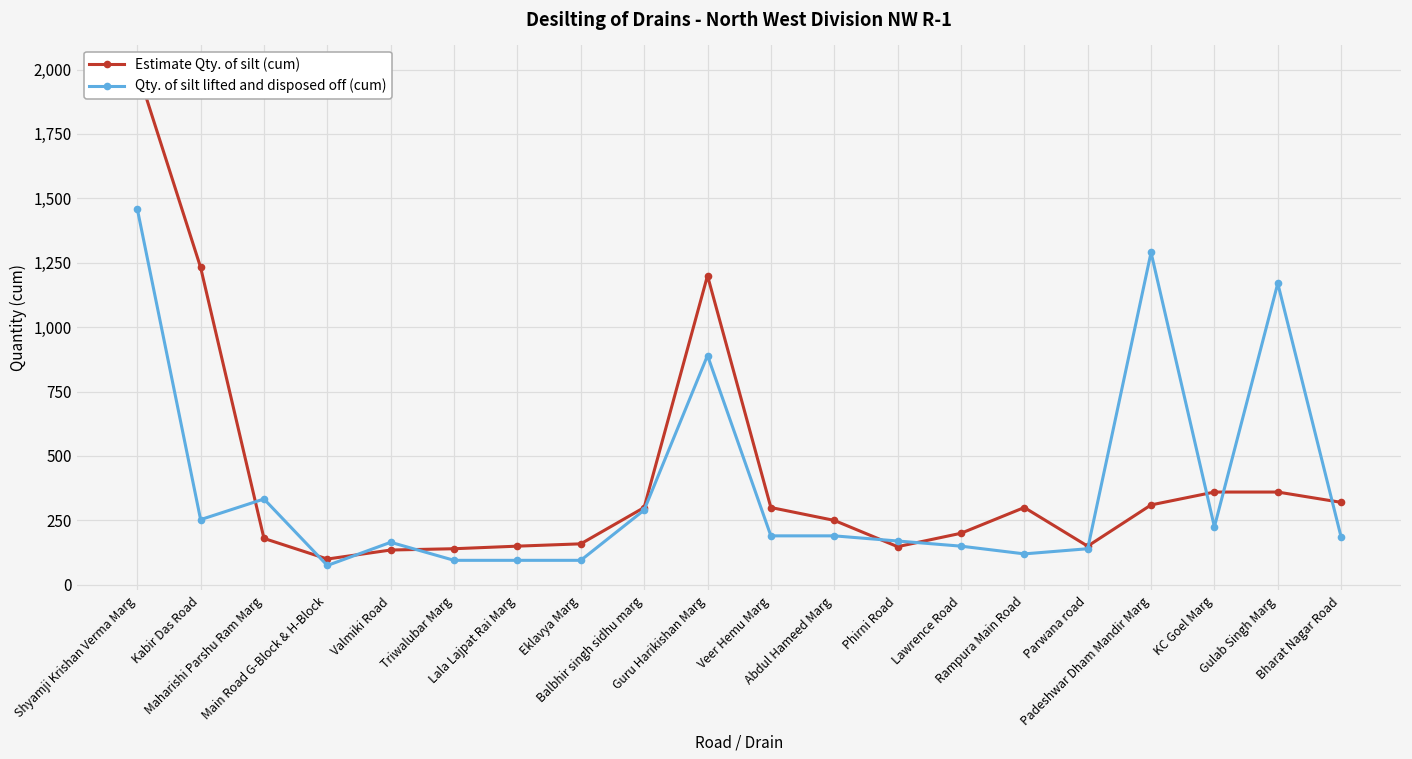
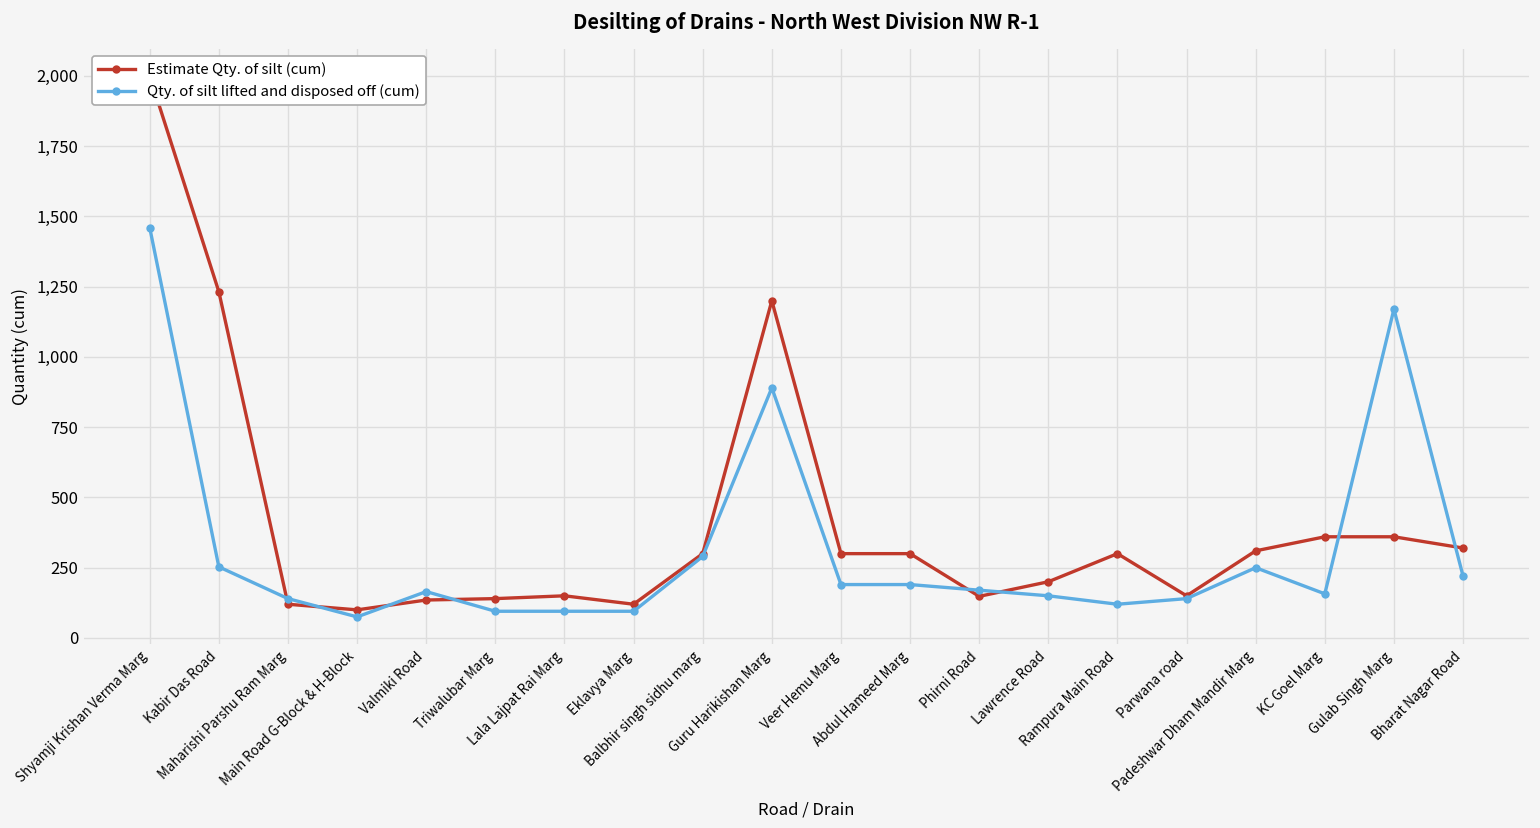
  {
    "Estimate Qty. of silt (cum)": {
      "Kabir Das Road": "1,230",
-     "Maharishi Parshu Ram Marg": "180",
+     "Maharishi Parshu Ram Marg": "120",
      "Main Road G-Block & H-Block": "100",
      "Valmiki Road": "140",
      "Triwalubar Marg": "140",
      "Lala Lajpat Rai Marg": "150",
-     "Eklavya Marg": "160",
+     "Eklavya Marg": "120",
      "Guru Harikishan Marg": "1,200",
      "Veer Hemu Marg": "300",
-     "Abdul Hameed Marg": "250",
+     "Abdul Hameed Marg": "300",
      "Phirni Road": "150",
      "Lawrence Road": "200",
      "Rampura Main Road": "300",
      "Padeshwar Dham Mandir Marg": "310",
      "KC Goel Marg": "360",
      "Gulab Singh Marg": "360",
      "Bharat Nagar Road": "320"
    },
    "Qty. of silt lifted and disposed off (cum)": {
      "Shyamji Krishan Verma Marg": "1,460",
      "Kabir Das Road": "250",
-     "Maharishi Parshu Ram Marg": "330",
+     "Maharishi Parshu Ram Marg": "140",
      "Main Road G-Block & H-Block": "80",
      "Valmiki Road": "170",
      "Triwalubar Marg": "100",
      "Lala Lajpat Rai Marg": "100",
      "Eklavya Marg": "100",
      "Guru Harikishan Marg": "890",
      "Veer Hemu Marg": "190",
      "Abdul Hameed Marg": "190",
      "Phirni Road": "170",
      "Lawrence Road": "150",
      "Rampura Main Road": "120",
-     "Padeshwar Dham Mandir Marg": "1,290",
-     "KC Goel Marg": "230",
+     "Padeshwar Dham Mandir Marg": "250",
+     "KC Goel Marg": "160",
      "Gulab Singh Marg": "1,170",
-     "Bharat Nagar Road": "190"
+     "Bharat Nagar Road": "220"
    }
  }
